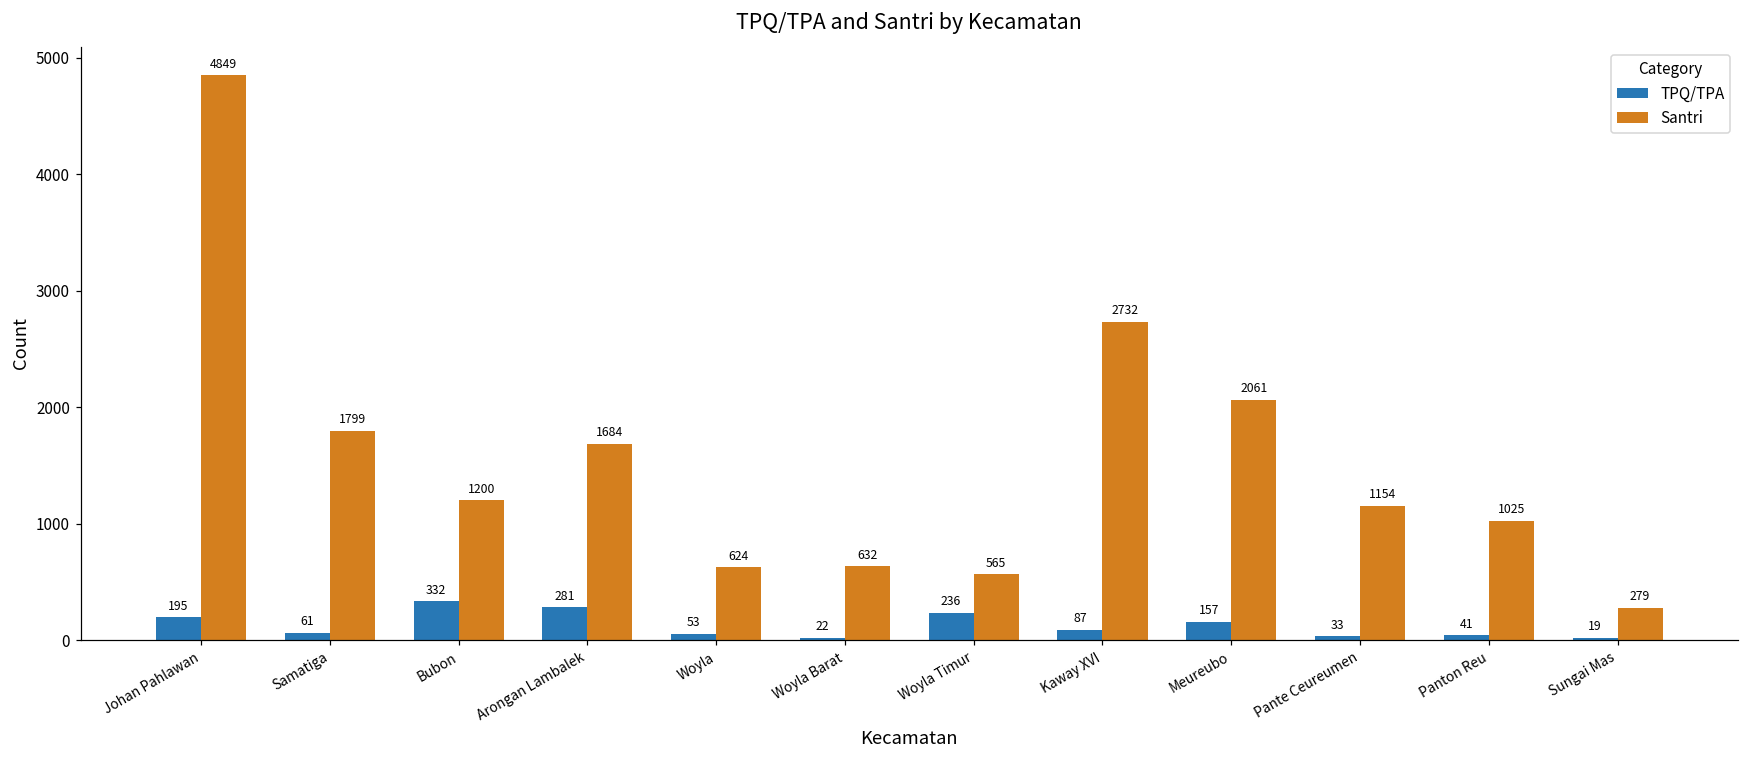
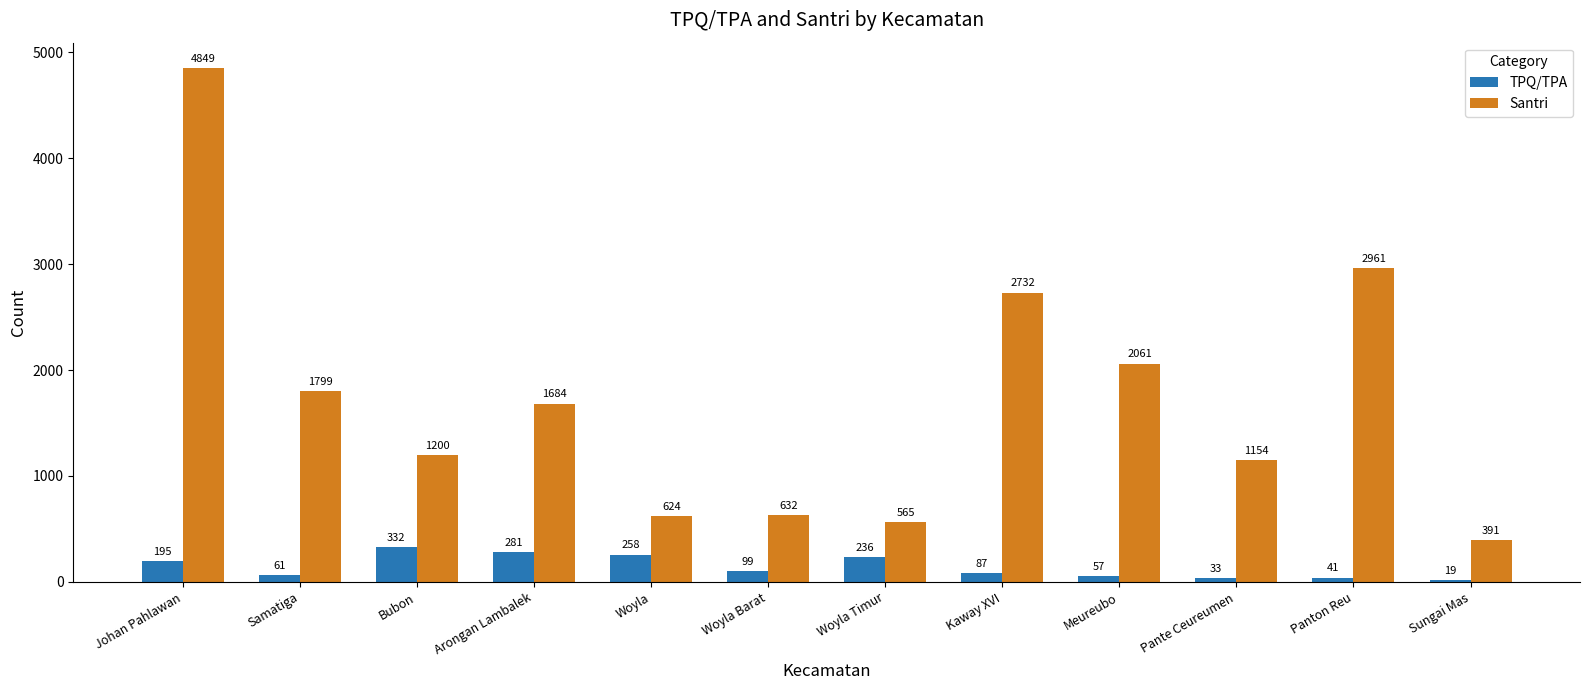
  {
    "TPQ/TPA": {
      "Johan Pahlawan": 195,
      "Samatiga": 61,
      "Bubon": 332,
      "Arongan Lambalek": 281,
-     "Woyla": 53,
-     "Woyla Barat": 22,
+     "Woyla": 258,
+     "Woyla Barat": 99,
      "Woyla Timur": 236,
      "Kaway XVI": 87,
-     "Meureubo": 157,
+     "Meureubo": 57,
      "Pante Ceureumen": 33,
      "Panton Reu": 41,
      "Sungai Mas": 19
    },
    "Santri": {
      "Johan Pahlawan": 4849,
      "Samatiga": 1799,
      "Bubon": 1200,
      "Arongan Lambalek": 1684,
      "Woyla": 624,
      "Woyla Barat": 632,
      "Woyla Timur": 565,
      "Kaway XVI": 2732,
      "Meureubo": 2061,
      "Pante Ceureumen": 1154,
-     "Panton Reu": 1025,
-     "Sungai Mas": 279
+     "Panton Reu": 2961,
+     "Sungai Mas": 391
    }
  }
